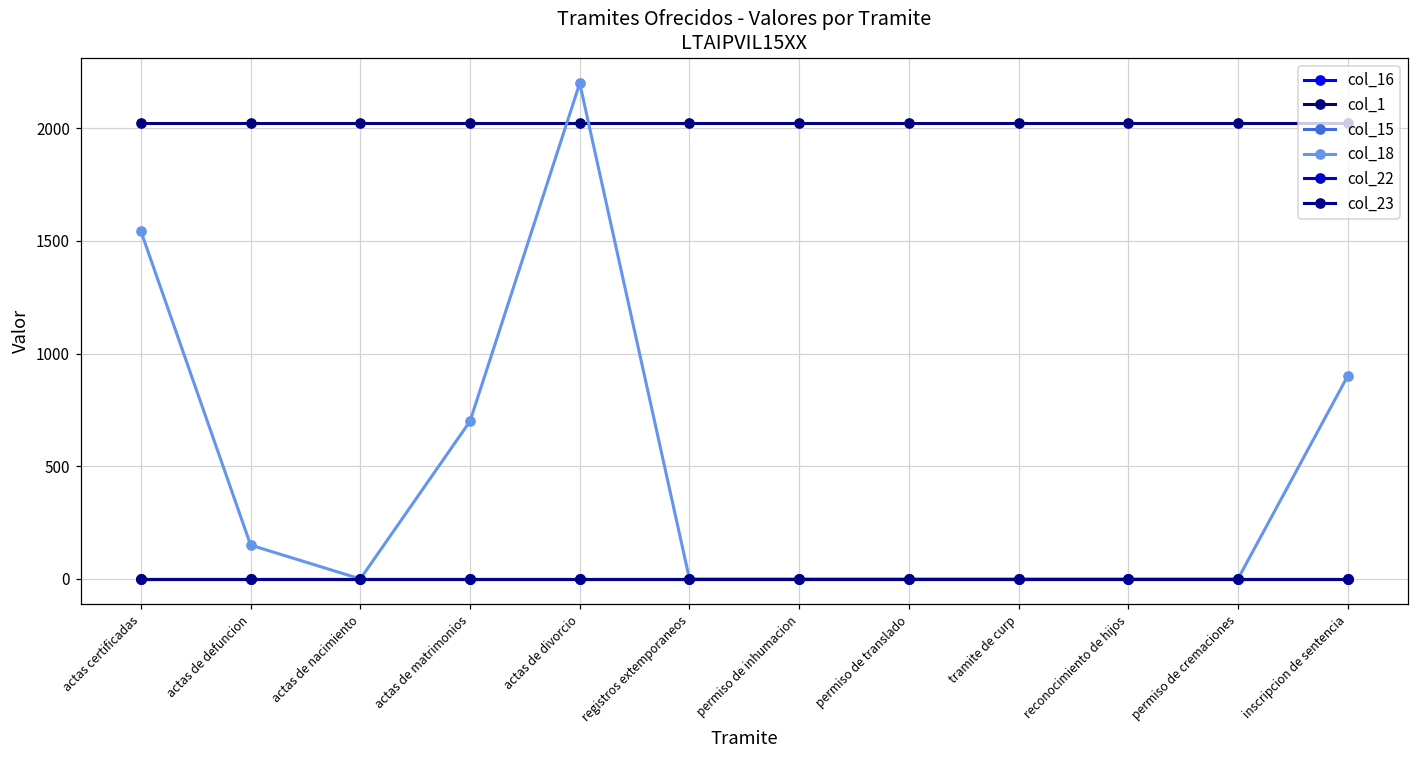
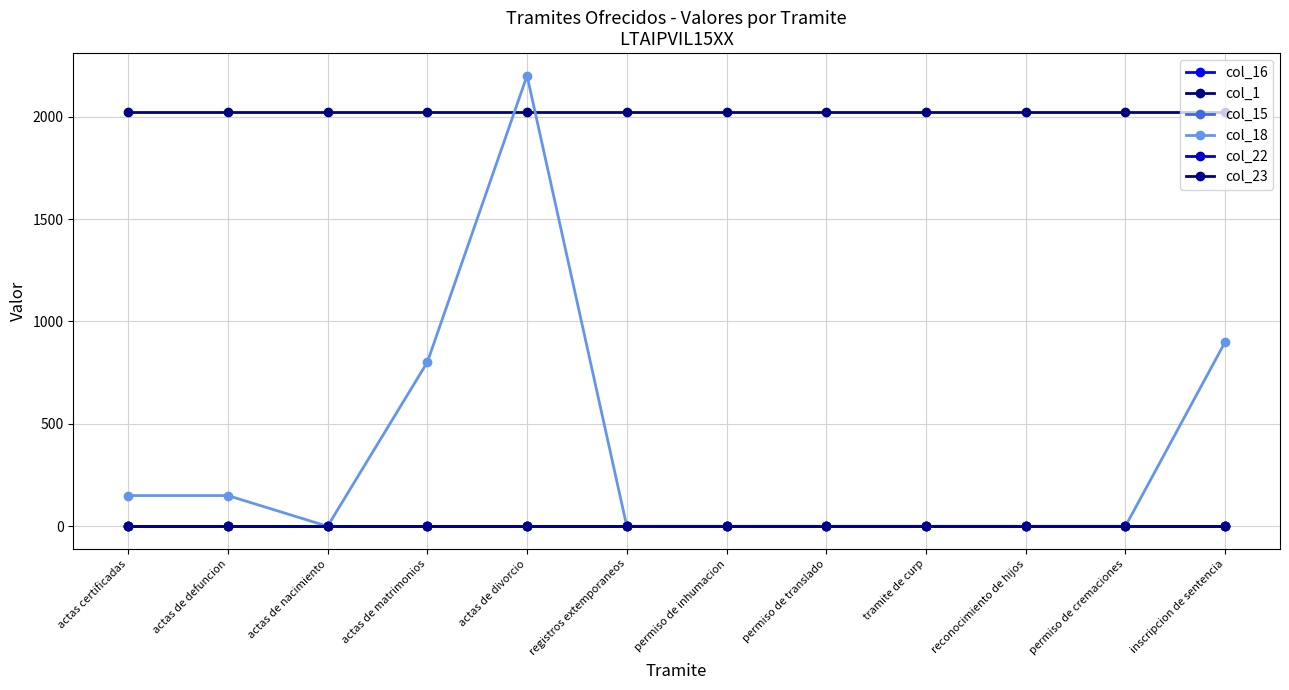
  {
    "col_18": {
-     "actas certificadas": 1540,
+     "actas certificadas": 150,
      "actas de defuncion": 150,
-     "actas de matrimonios": 700,
+     "actas de matrimonios": 800,
      "actas de divorcio": 2200,
      "inscripcion de sentencia": 900
    }
  }
